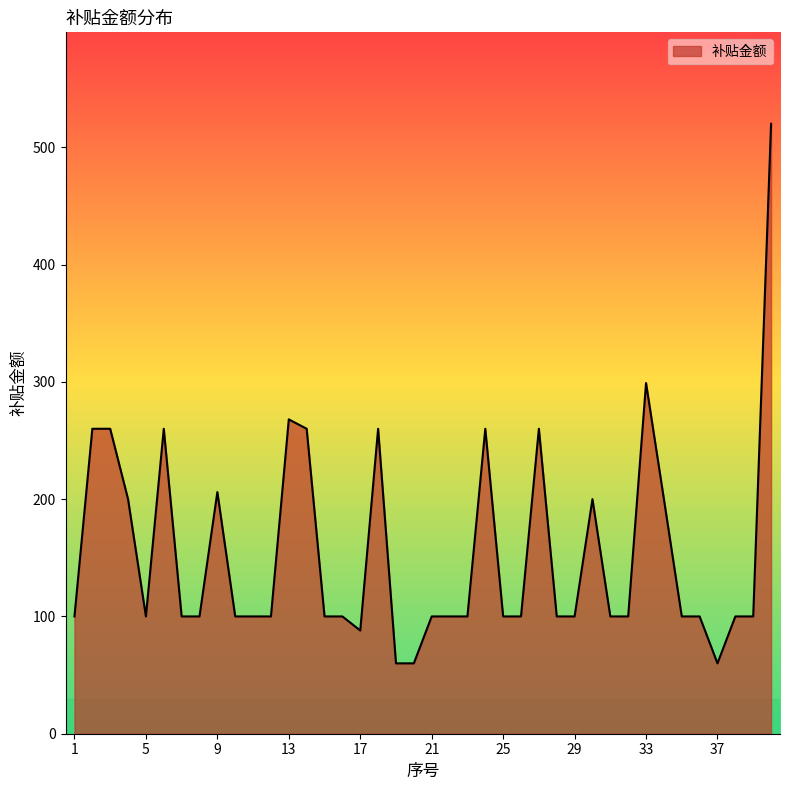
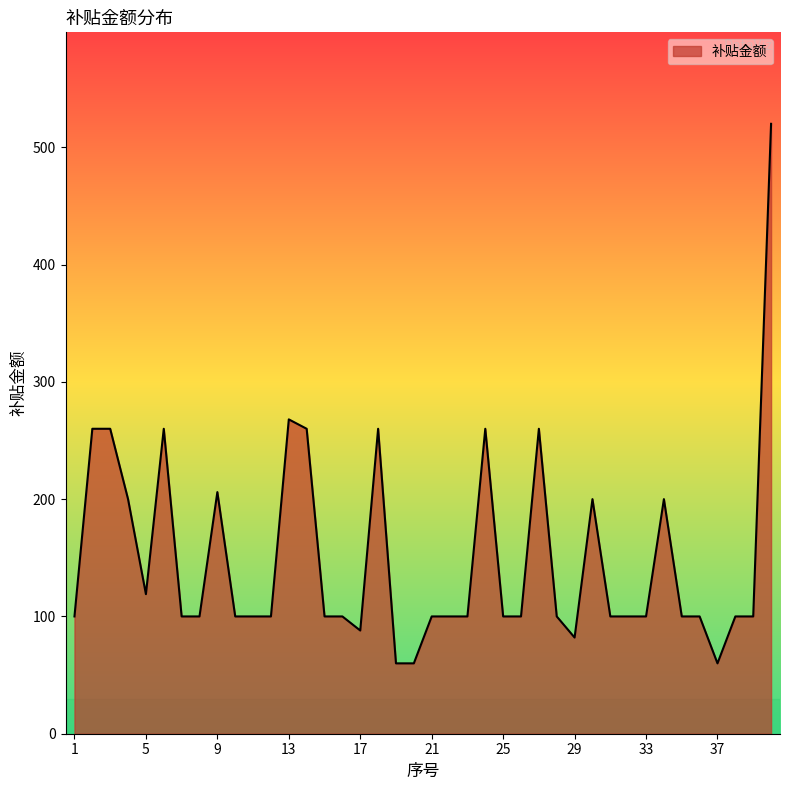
  {
    "1": 100,
-   "5": 100,
+   "5": 119,
    "9": 206,
    "13": 268,
    "17": 88,
    "21": 100,
    "25": 100,
-   "29": 100,
-   "33": 299,
+   "29": 82,
+   "33": 100,
    "37": 60
  }
